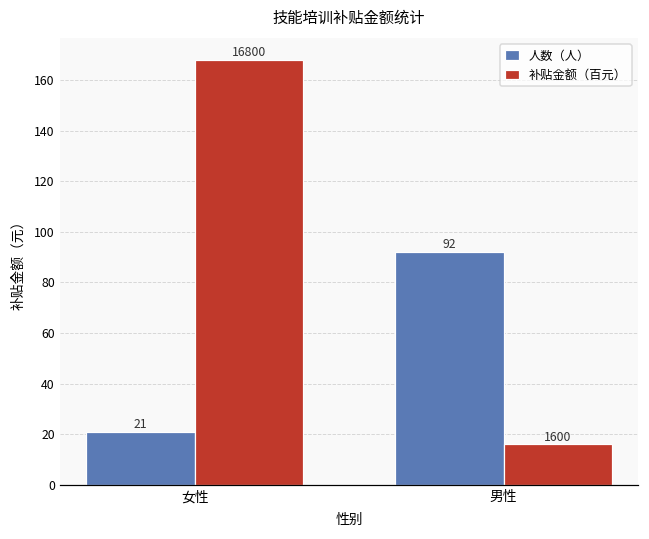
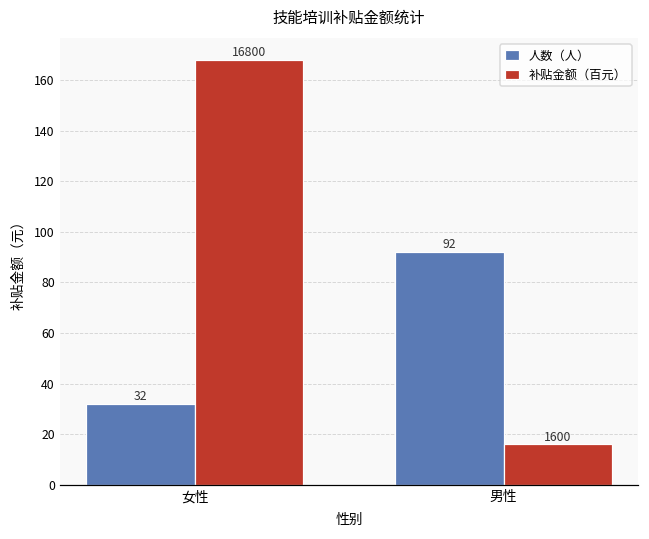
  {
    "人数（人）": {
-     "女性": 21,
+     "女性": 32,
      "男性": 92
    }
  }
